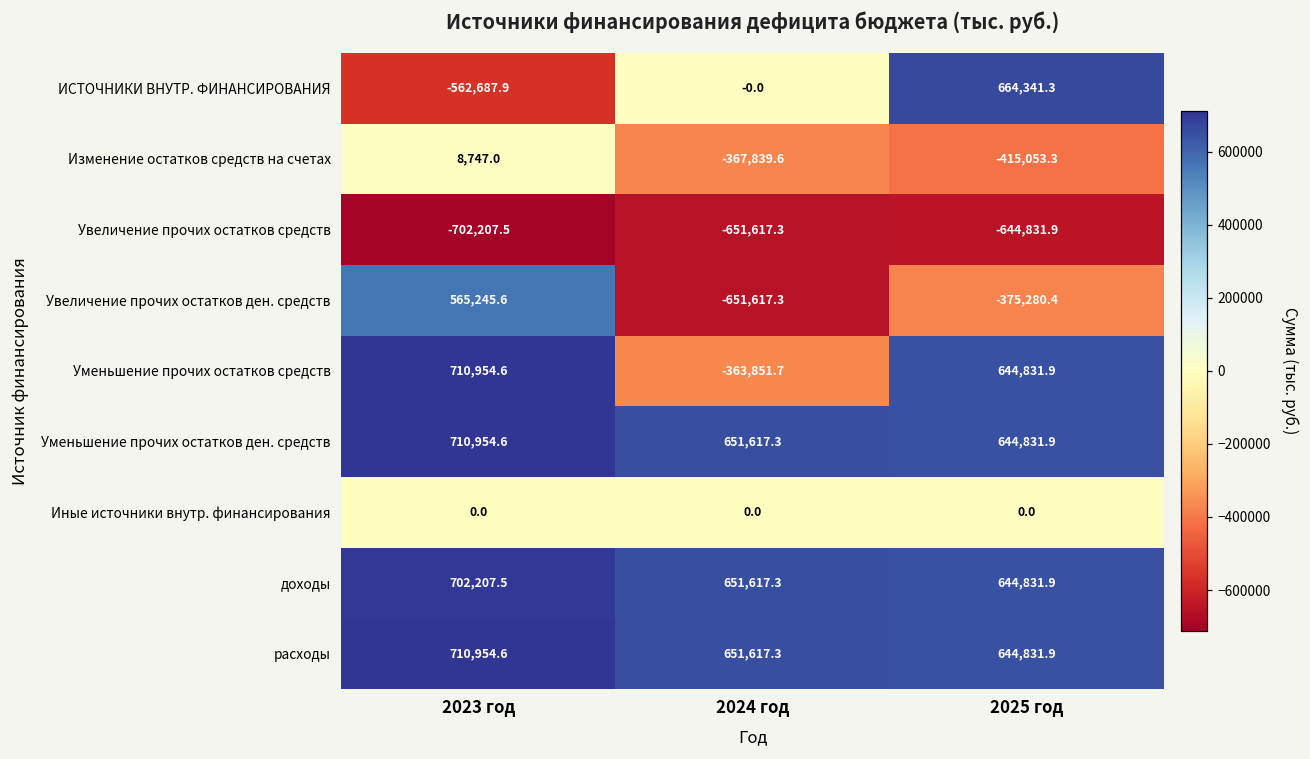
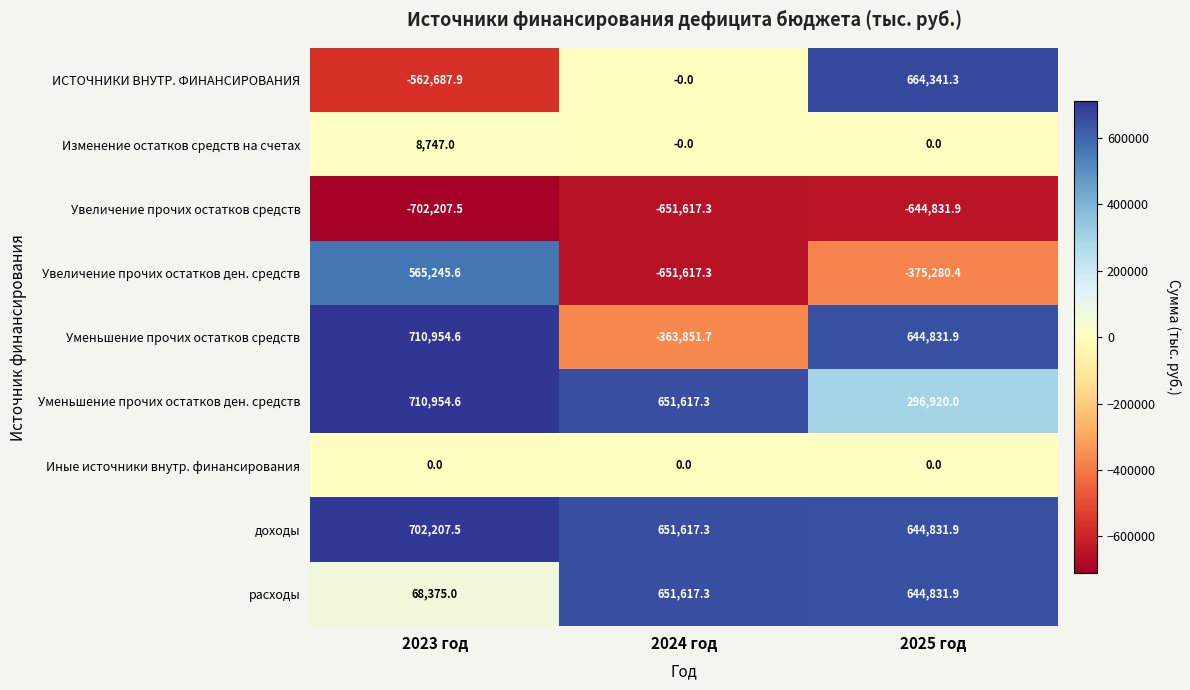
  {
    "ИСТОЧНИКИ ВНУТР. ФИНАНСИРОВАНИЯ": {
      "2023 год": "-562,687.9",
      "2024 год": "-0.0",
      "2025 год": "664,341.3"
    },
    "Изменение остатков средств на счетах": {
      "2023 год": "8,747.0",
-     "2024 год": "-367,839.6",
-     "2025 год": "-415,053.3"
+     "2024 год": "-0.0",
+     "2025 год": "0.0"
    },
    "Увеличение прочих остатков средств": {
      "2023 год": "-702,207.5",
      "2024 год": "-651,617.3",
      "2025 год": "-644,831.9"
    },
    "Увеличение прочих остатков ден. средств": {
      "2023 год": "565,245.6",
      "2024 год": "-651,617.3",
      "2025 год": "-375,280.4"
    },
    "Уменьшение прочих остатков средств": {
      "2023 год": "710,954.6",
      "2024 год": "-363,851.7",
      "2025 год": "644,831.9"
    },
    "Уменьшение прочих остатков ден. средств": {
      "2023 год": "710,954.6",
      "2024 год": "651,617.3",
-     "2025 год": "644,831.9"
+     "2025 год": "296,920.0"
    },
    "Иные источники внутр. финансирования": {
      "2023 год": "0.0",
      "2024 год": "0.0",
      "2025 год": "0.0"
    },
    "доходы": {
      "2023 год": "702,207.5",
      "2024 год": "651,617.3",
      "2025 год": "644,831.9"
    },
    "расходы": {
-     "2023 год": "710,954.6",
+     "2023 год": "68,375.0",
      "2024 год": "651,617.3",
      "2025 год": "644,831.9"
    }
  }
